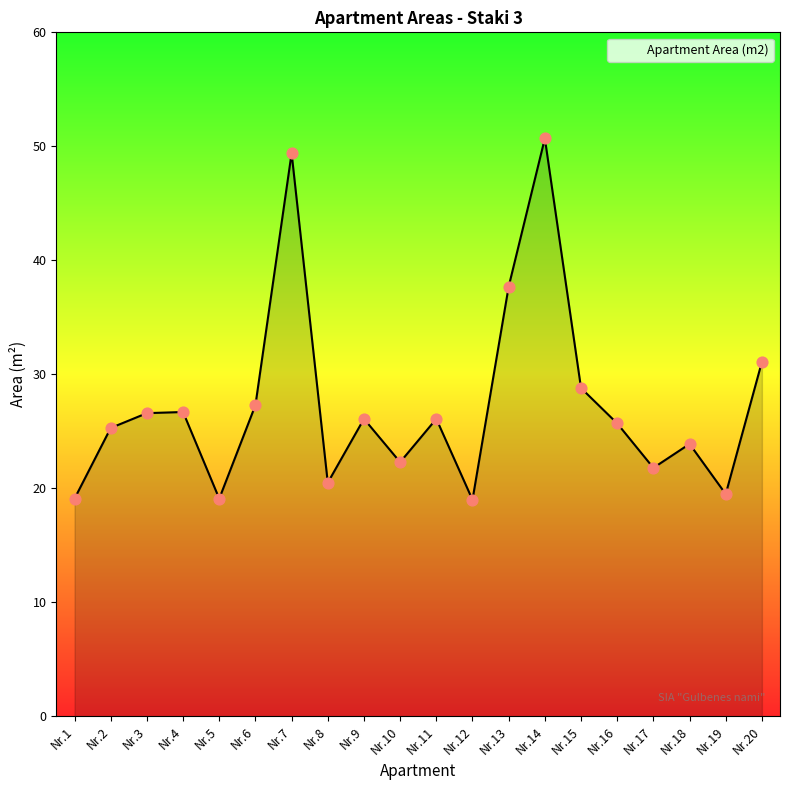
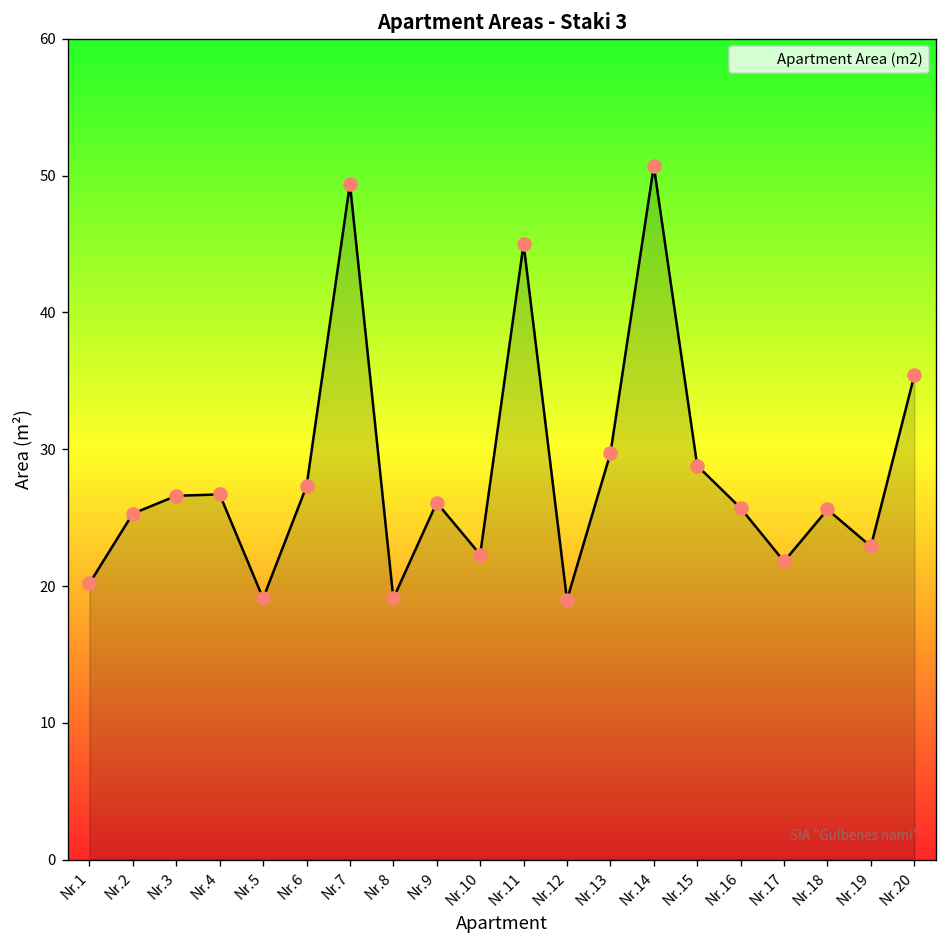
  {
-   "Nr.1": 19.1,
+   "Nr.1": 20.2,
    "Nr.2": 25.3,
    "Nr.3": 26.6,
    "Nr.4": 26.7,
    "Nr.5": 19.1,
    "Nr.6": 27.3,
    "Nr.7": 49.4,
-   "Nr.8": 20.5,
+   "Nr.8": 19.1,
    "Nr.9": 26.1,
    "Nr.10": 22.3,
-   "Nr.11": 26.1,
+   "Nr.11": 45.0,
    "Nr.12": 19.0,
-   "Nr.13": 37.7,
+   "Nr.13": 29.7,
    "Nr.14": 50.7,
    "Nr.15": 28.8,
    "Nr.16": 25.7,
    "Nr.17": 21.8,
-   "Nr.18": 23.9,
-   "Nr.19": 19.5,
-   "Nr.20": 31.1
+   "Nr.18": 25.6,
+   "Nr.19": 22.9,
+   "Nr.20": 35.4
  }
